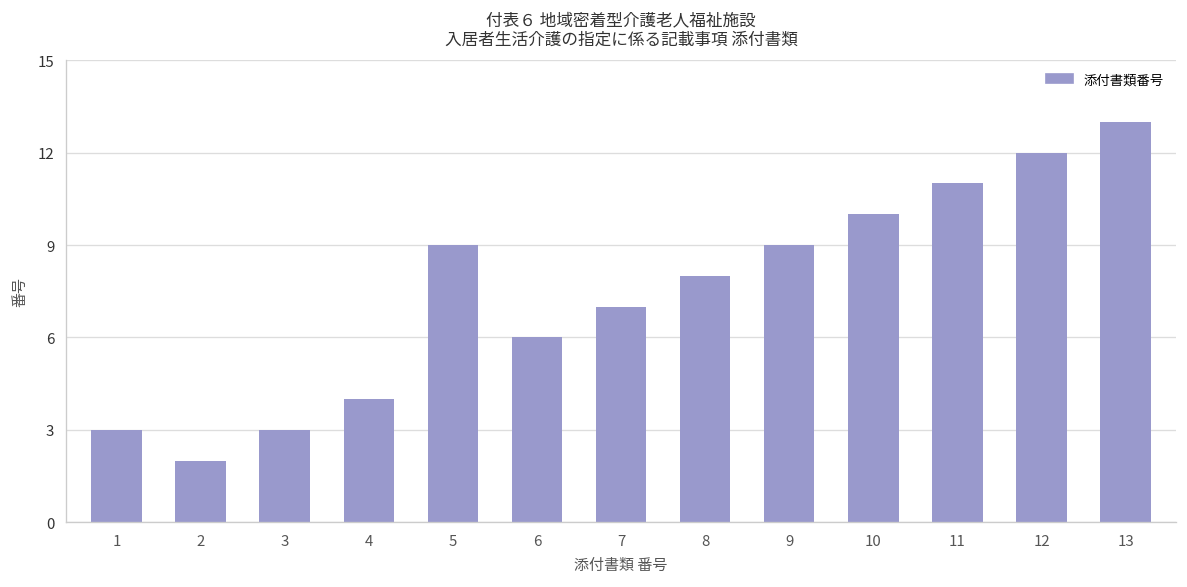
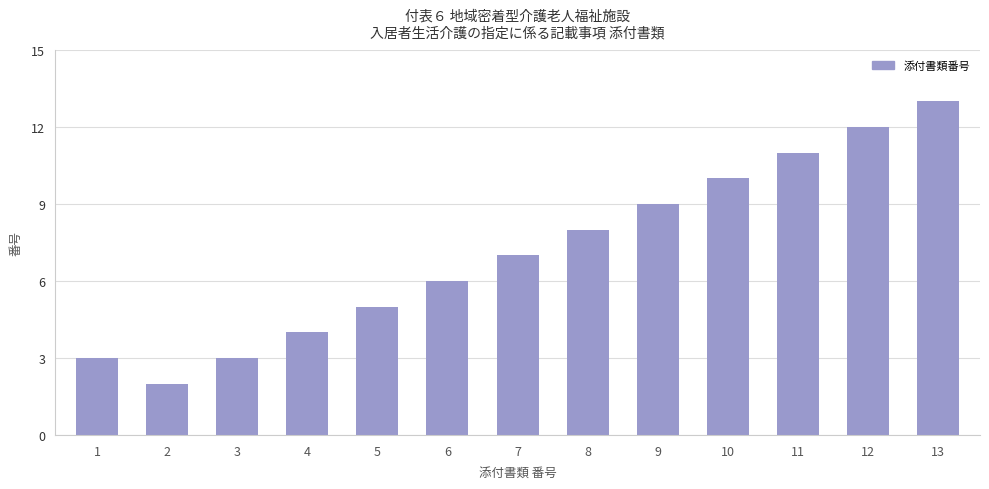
  {
    "1": 3,
    "2": 2,
    "3": 3,
    "4": 4,
-   "5": 9,
+   "5": 5,
    "6": 6,
    "7": 7,
    "8": 8,
    "9": 9,
    "10": 10,
    "11": 11,
    "12": 12,
    "13": 13
  }
